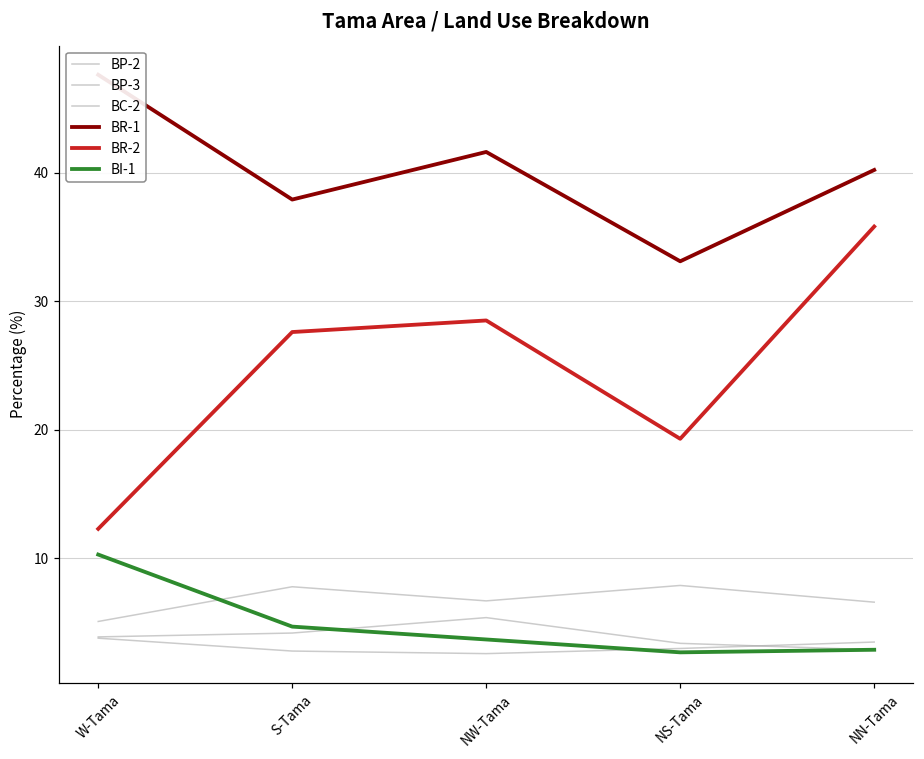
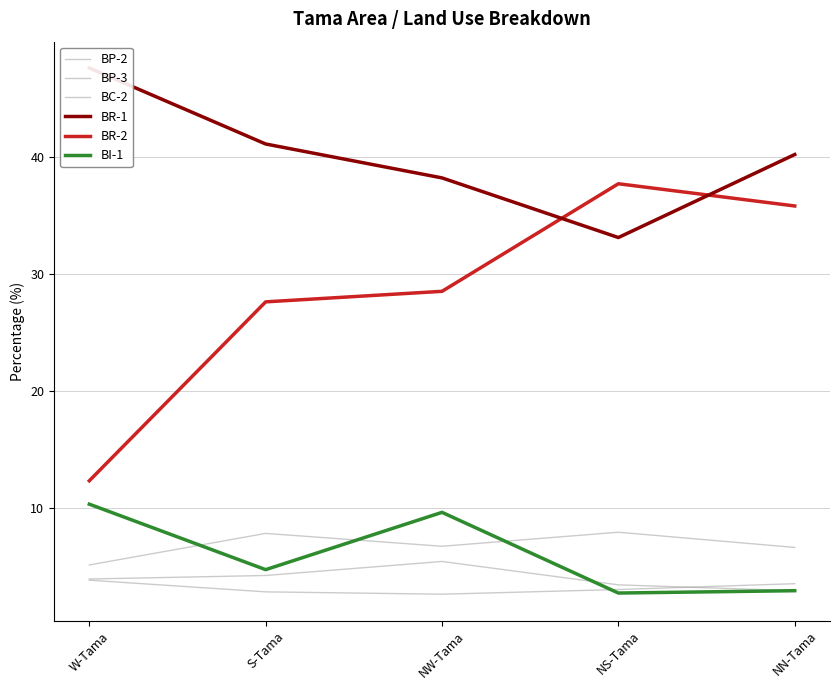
  {
    "BR-1": {
-     "S-Tama": 37.9,
-     "NW-Tama": 41.6,
+     "S-Tama": 41.1,
+     "NW-Tama": 38.2,
      "NS-Tama": 33.1,
      "NN-Tama": 40.2
    },
    "BR-2": {
      "W-Tama": 12.3,
      "S-Tama": 27.6,
      "NW-Tama": 28.5,
-     "NS-Tama": 19.3,
+     "NS-Tama": 37.7,
      "NN-Tama": 35.8
    },
    "BI-1": {
      "W-Tama": 10.3,
      "S-Tama": 4.7,
-     "NW-Tama": 3.7,
+     "NW-Tama": 9.6,
      "NS-Tama": 2.7
    }
  }
